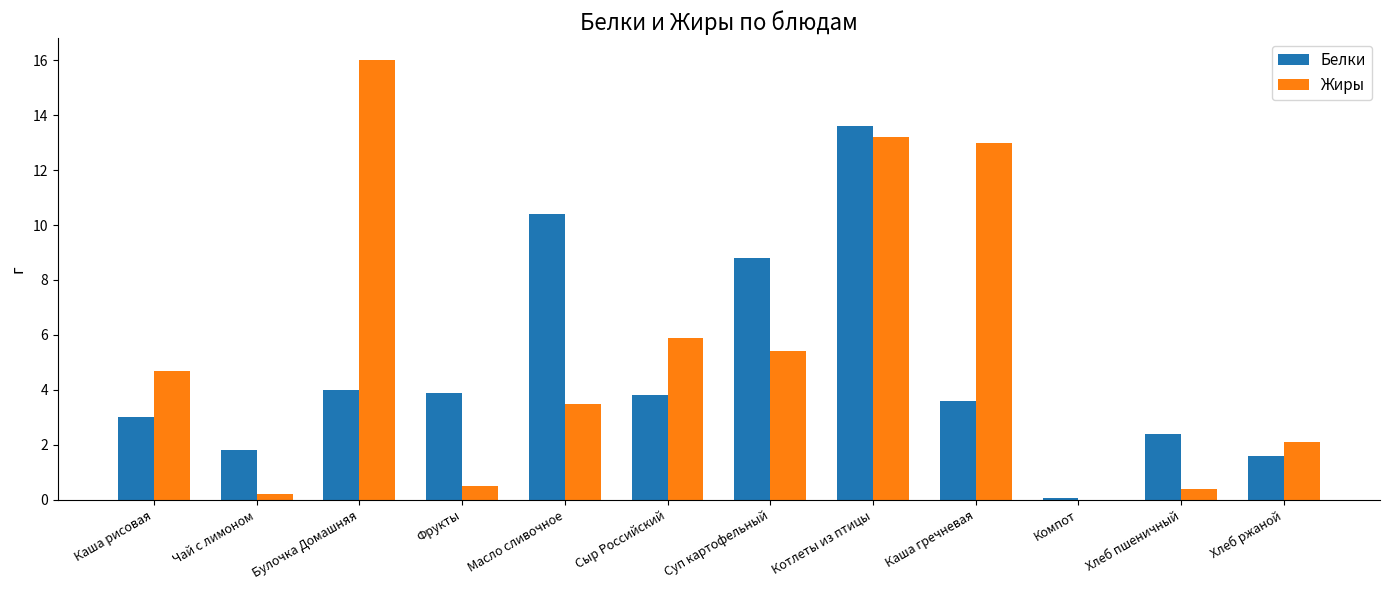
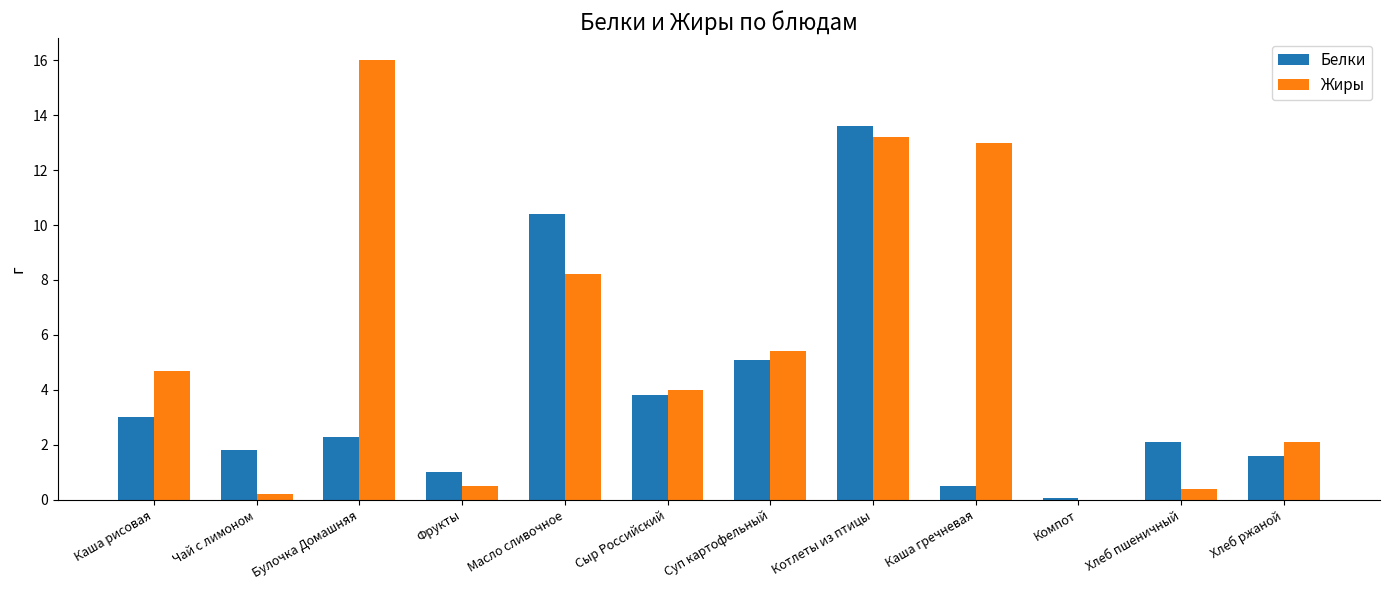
  {
    "Белки": {
      "Каша рисовая": 3.0,
      "Чай с лимоном": 1.8,
-     "Булочка Домашняя": 4.0,
-     "Фрукты": 3.9,
+     "Булочка Домашняя": 2.3,
+     "Фрукты": 1.0,
      "Масло сливочное": 10.4,
      "Сыр Российский": 3.8,
-     "Суп картофельный": 8.8,
+     "Суп картофельный": 5.1,
      "Котлеты из птицы": 13.6,
-     "Каша гречневая": 3.6,
-     "Хлеб пшеничный": 2.4,
+     "Каша гречневая": 0.5,
+     "Хлеб пшеничный": 2.1,
      "Хлеб ржаной": 1.6
    },
    "Жиры": {
      "Каша рисовая": 4.7,
      "Чай с лимоном": 0.2,
      "Булочка Домашняя": 16.0,
      "Фрукты": 0.5,
-     "Масло сливочное": 3.5,
-     "Сыр Российский": 5.9,
+     "Масло сливочное": 8.2,
+     "Сыр Российский": 4.0,
      "Суп картофельный": 5.4,
      "Котлеты из птицы": 13.2,
      "Каша гречневая": 13.0,
      "Компот": 0.0,
      "Хлеб пшеничный": 0.4,
      "Хлеб ржаной": 2.1
    }
  }
